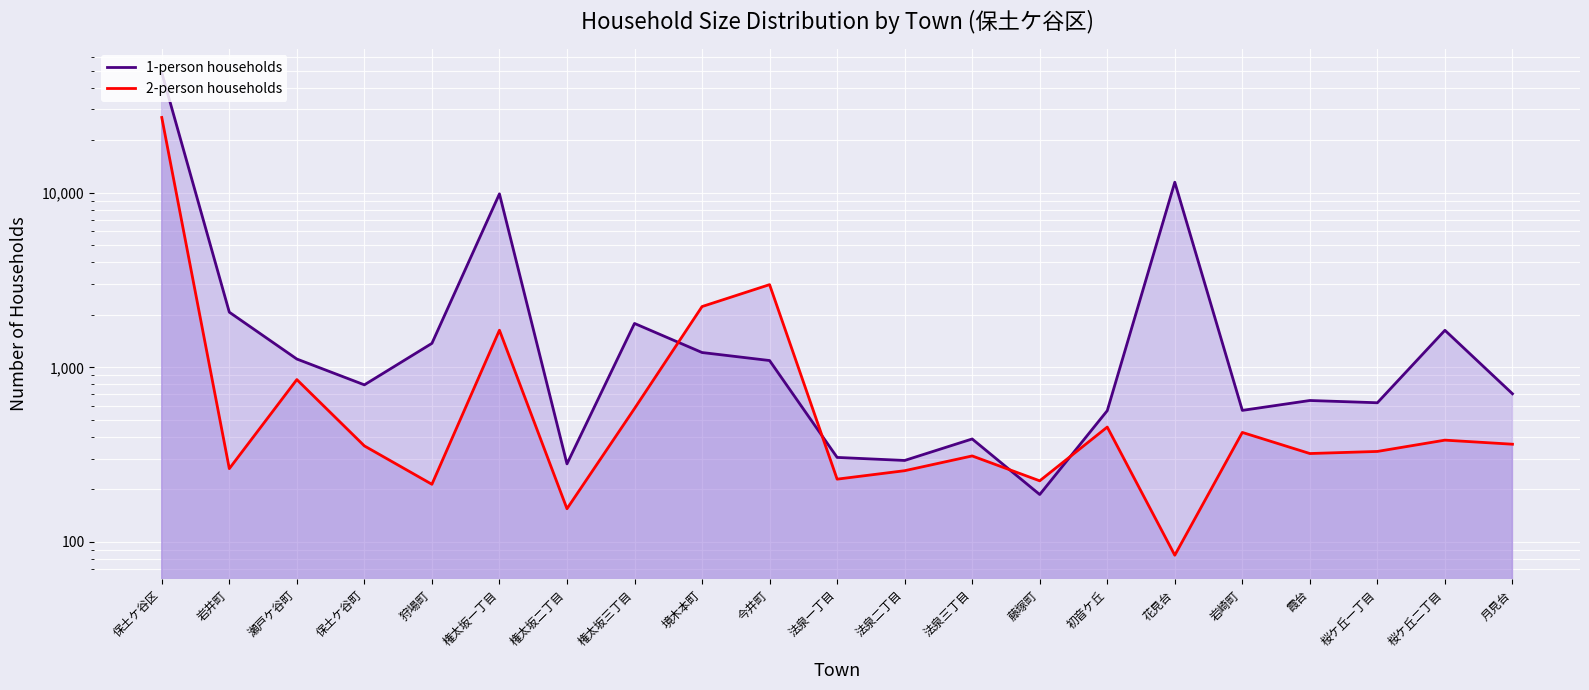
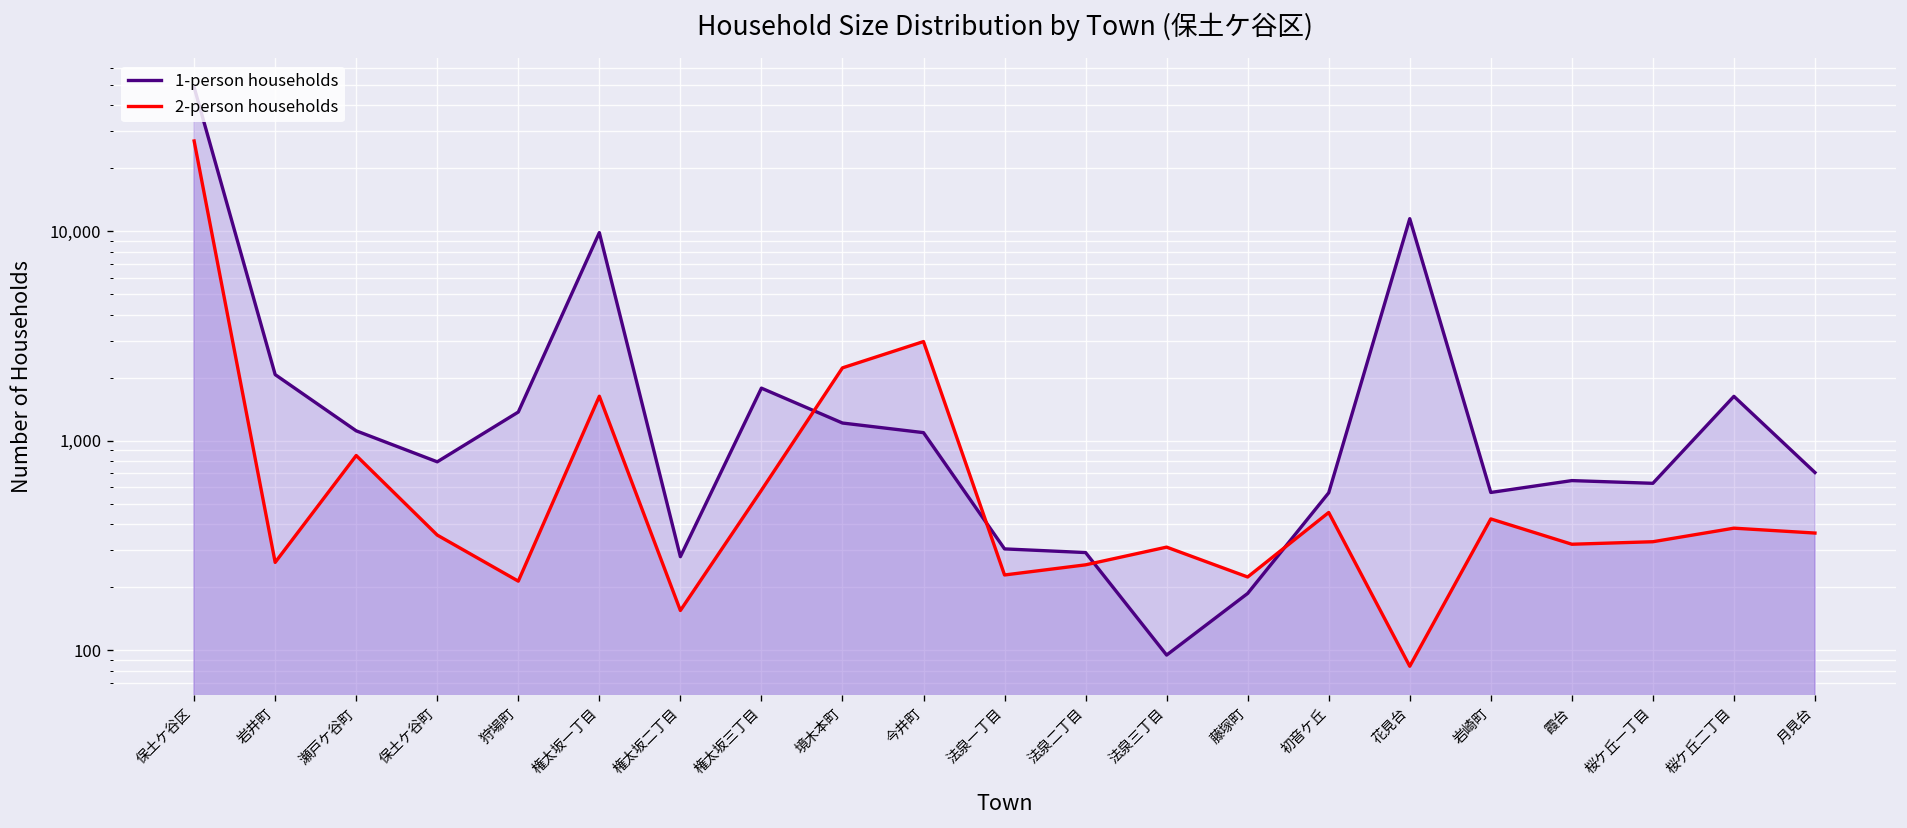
  {
    "1-person households": {
      "岩井町": "2,100",
      "瀬戸ケ谷町": "1,100",
      "保土ケ谷町": "800",
      "狩場町": "1,400",
      "権太坂一丁目": "10,000",
      "権太坂二丁目": "280",
      "権太坂三丁目": "1,800",
      "境木本町": "1,200",
      "今井町": "1,100",
      "法泉一丁目": "310",
      "法泉二丁目": "290",
-     "法泉三丁目": "390",
+     "法泉三丁目": "100",
      "藤塚町": "190",
      "初音ケ丘": "570",
      "花見台": "11,000",
      "岩崎町": "570",
      "霞台": "650",
      "桜ケ丘一丁目": "630",
      "桜ケ丘二丁目": "1,600",
      "月見台": "710"
    },
    "2-person households": {
      "保土ケ谷区": "27,000",
      "岩井町": "260",
      "瀬戸ケ谷町": "900",
      "保土ケ谷町": "360",
      "狩場町": "210",
      "権太坂一丁目": "1,600",
      "権太坂二丁目": "160",
      "権太坂三丁目": "580",
      "境木本町": "2,200",
      "今井町": "3,000",
      "法泉一丁目": "230",
      "法泉二丁目": "260",
      "法泉三丁目": "310",
      "藤塚町": "220",
      "初音ケ丘": "460",
      "花見台": "80",
      "岩崎町": "420",
      "霞台": "320",
      "桜ケ丘一丁目": "330",
      "桜ケ丘二丁目": "380",
      "月見台": "360"
    }
  }
